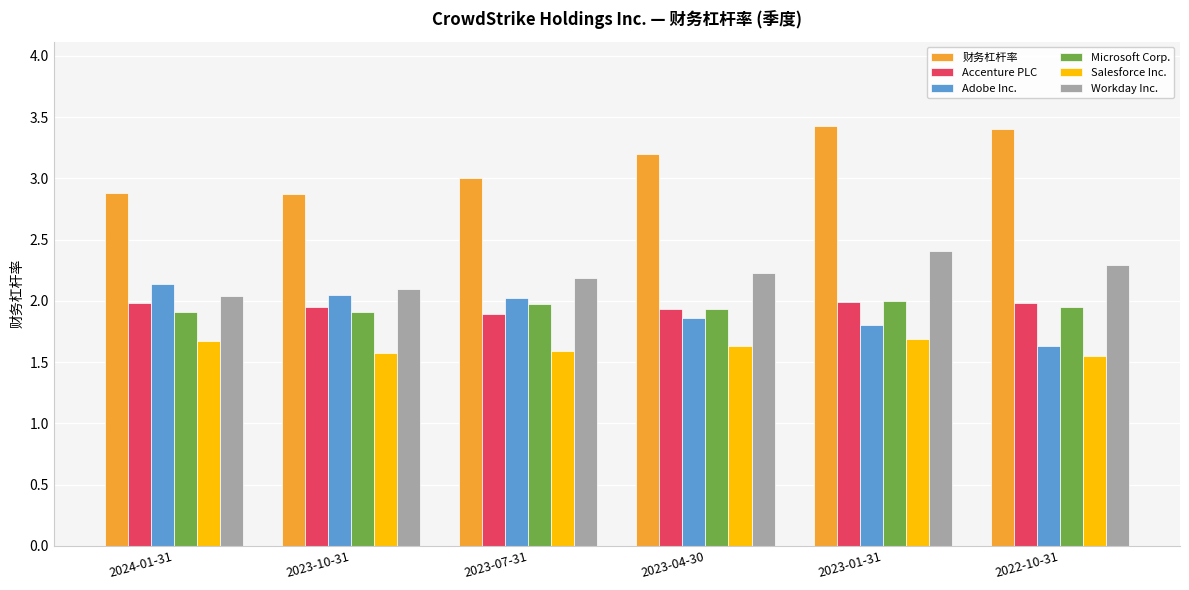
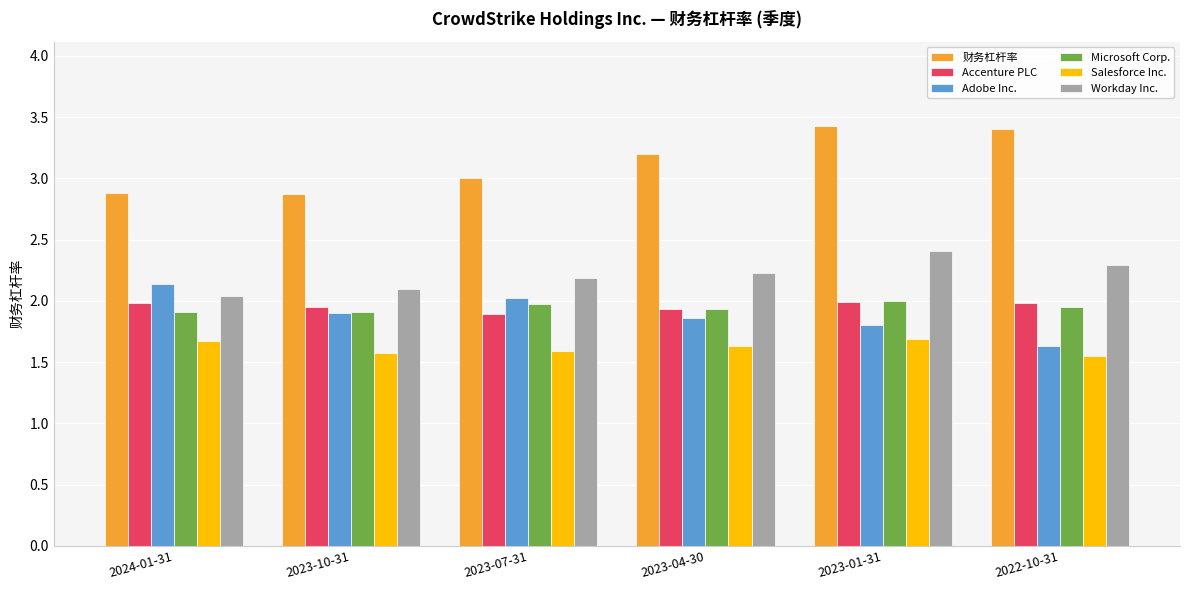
  {
    "Accenture PLC": {
      "2024-01-31": 1.98,
      "2023-10-31": 1.95,
      "2023-07-31": 1.89,
      "2023-04-30": 1.93,
      "2023-01-31": 1.99,
      "2022-10-31": 1.98
    },
    "Adobe Inc.": {
      "2024-01-31": 2.14,
-     "2023-10-31": 2.05,
+     "2023-10-31": 1.90,
      "2023-07-31": 2.02,
      "2023-04-30": 1.86,
      "2023-01-31": 1.80,
      "2022-10-31": 1.63
    },
    "Microsoft Corp.": {
      "2024-01-31": 1.91,
      "2023-10-31": 1.91,
      "2023-07-31": 1.97,
      "2023-04-30": 1.93,
      "2023-01-31": 2.00,
      "2022-10-31": 1.95
    },
    "Workday Inc.": {
      "2024-01-31": 2.04,
      "2023-10-31": 2.10,
      "2023-07-31": 2.19,
      "2023-04-30": 2.23,
      "2023-01-31": 2.41,
      "2022-10-31": 2.29
    }
  }
